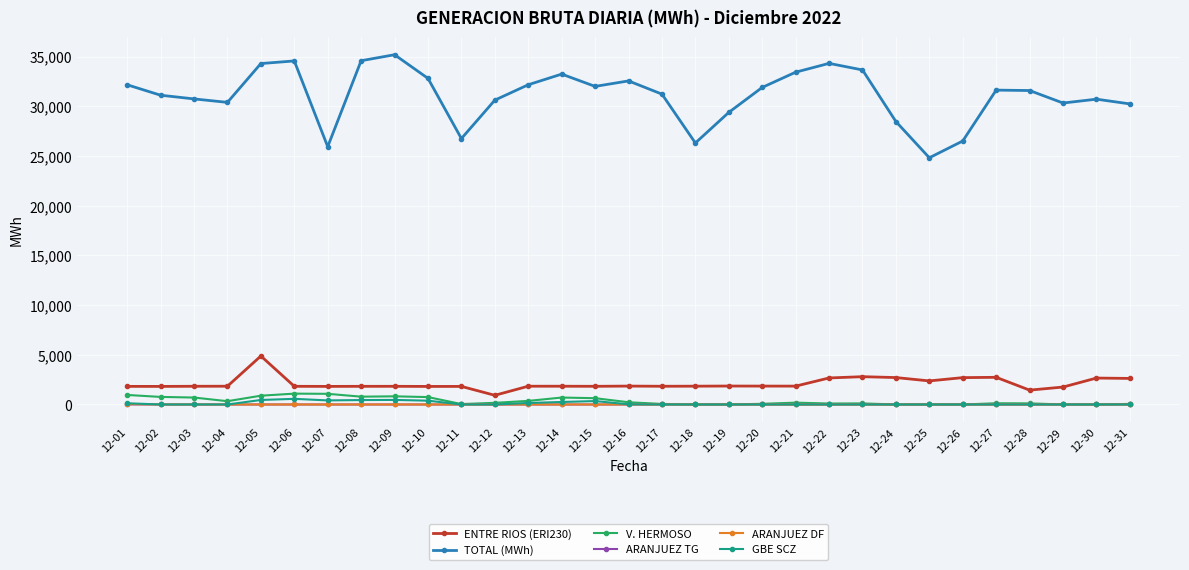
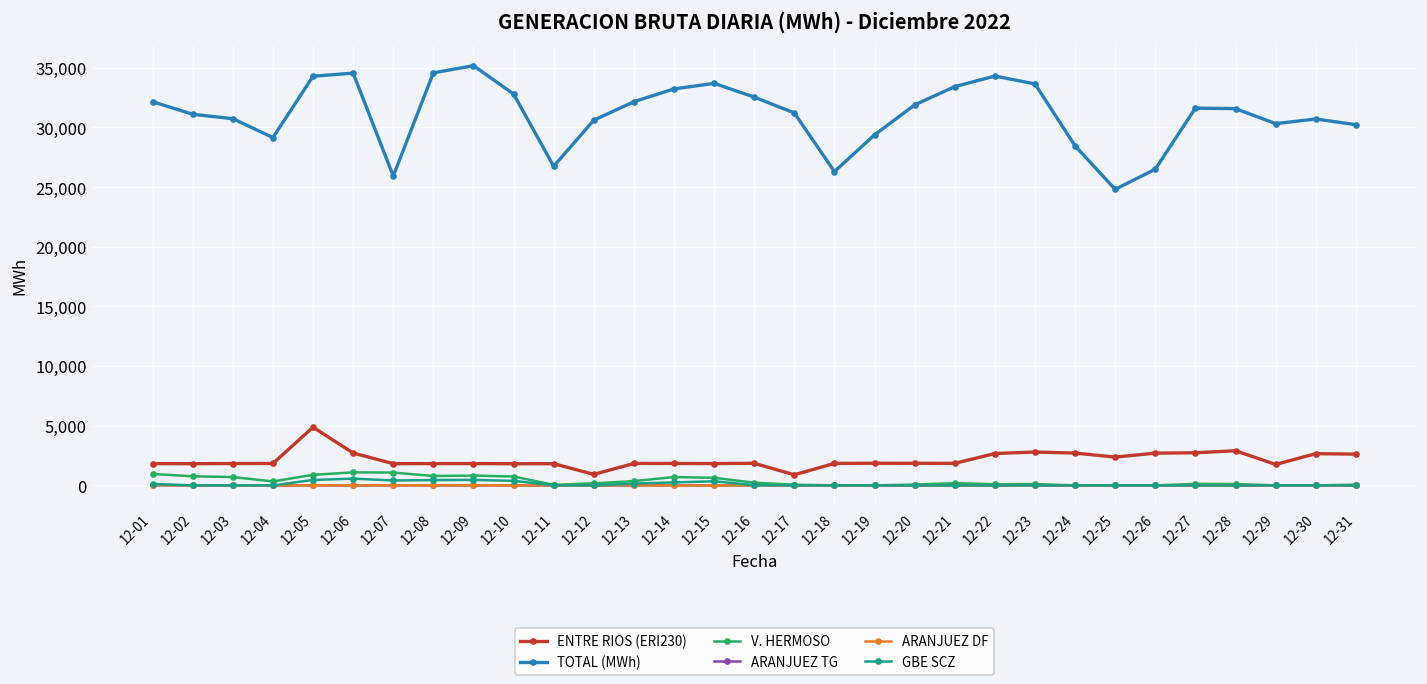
  {
    "ENTRE RIOS (ERI230)": {
      "12-01": "2,000",
      "12-02": "2,000",
      "12-03": "2,000",
      "12-04": "2,000",
      "12-05": "5,000",
-     "12-06": "2,000",
+     "12-06": "3,000",
      "12-07": "2,000",
      "12-08": "2,000",
      "12-09": "2,000",
      "12-10": "2,000",
      "12-11": "2,000",
      "12-12": "1,000",
      "12-13": "2,000",
      "12-14": "2,000",
      "12-15": "2,000",
      "12-16": "2,000",
-     "12-17": "2,000",
+     "12-17": "1,000",
      "12-18": "2,000",
      "12-19": "2,000",
      "12-20": "2,000",
      "12-21": "2,000",
      "12-22": "3,000",
      "12-23": "3,000",
      "12-24": "3,000",
      "12-25": "2,000",
      "12-26": "3,000",
      "12-27": "3,000",
-     "12-28": "1,000",
+     "12-28": "3,000",
      "12-29": "2,000",
      "12-30": "3,000",
      "12-31": "3,000"
    },
    "TOTAL (MWh)": {
      "12-01": "32,000",
      "12-02": "31,000",
      "12-03": "31,000",
-     "12-04": "30,000",
+     "12-04": "29,000",
      "12-05": "34,000",
      "12-06": "35,000",
      "12-07": "26,000",
      "12-08": "35,000",
      "12-09": "35,000",
      "12-10": "33,000",
      "12-11": "27,000",
      "12-12": "31,000",
      "12-13": "32,000",
      "12-14": "33,000",
-     "12-15": "32,000",
+     "12-15": "34,000",
      "12-16": "33,000",
      "12-17": "31,000",
      "12-18": "26,000",
      "12-19": "29,000",
      "12-20": "32,000",
      "12-21": "33,000",
      "12-22": "34,000",
      "12-23": "34,000",
      "12-24": "28,000",
      "12-25": "25,000",
      "12-26": "27,000",
      "12-27": "32,000",
      "12-28": "32,000",
      "12-29": "30,000",
      "12-30": "31,000",
      "12-31": "30,000"
    },
    "ARANJUEZ DF": {
      "12-05": "0",
      "12-06": "0",
      "12-07": "0",
      "12-08": "0",
      "12-09": "0",
      "12-10": "0",
      "12-15": "0"
    }
  }
